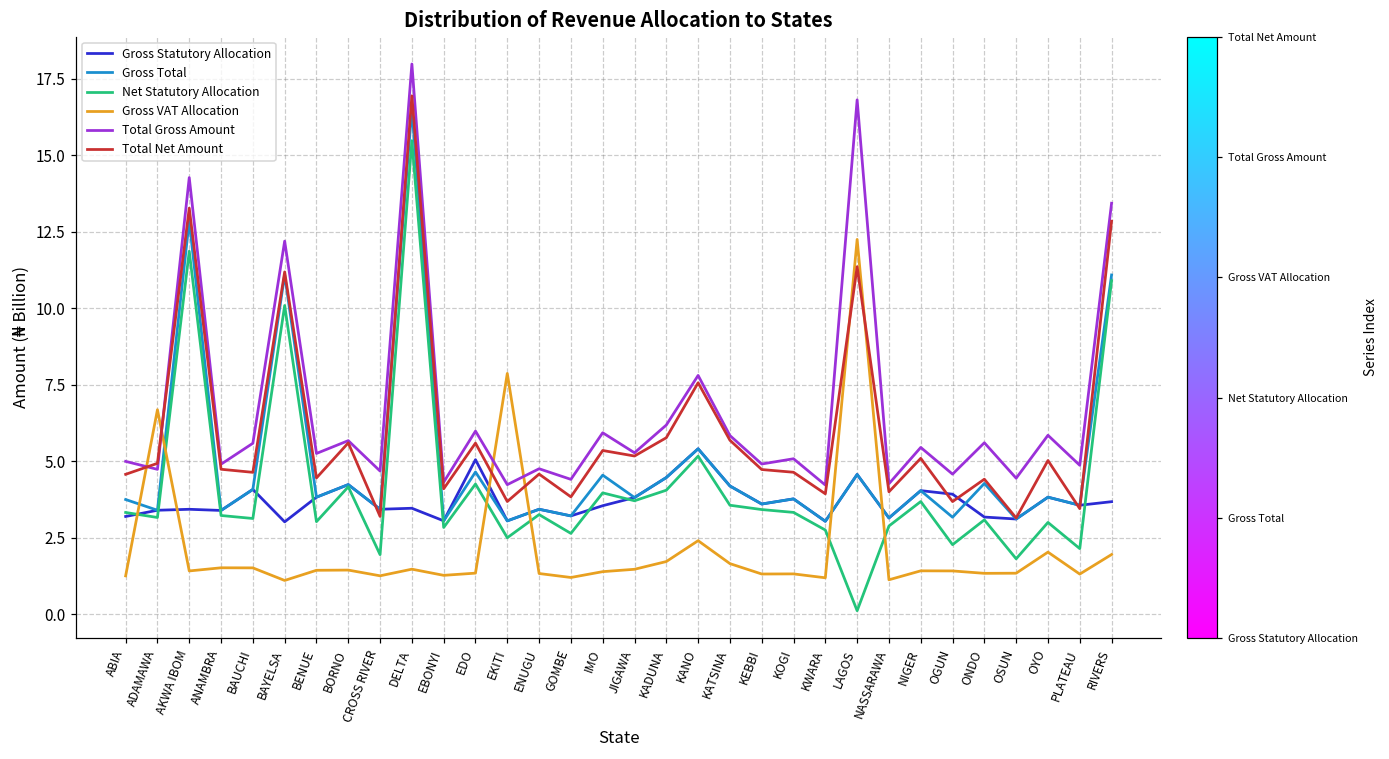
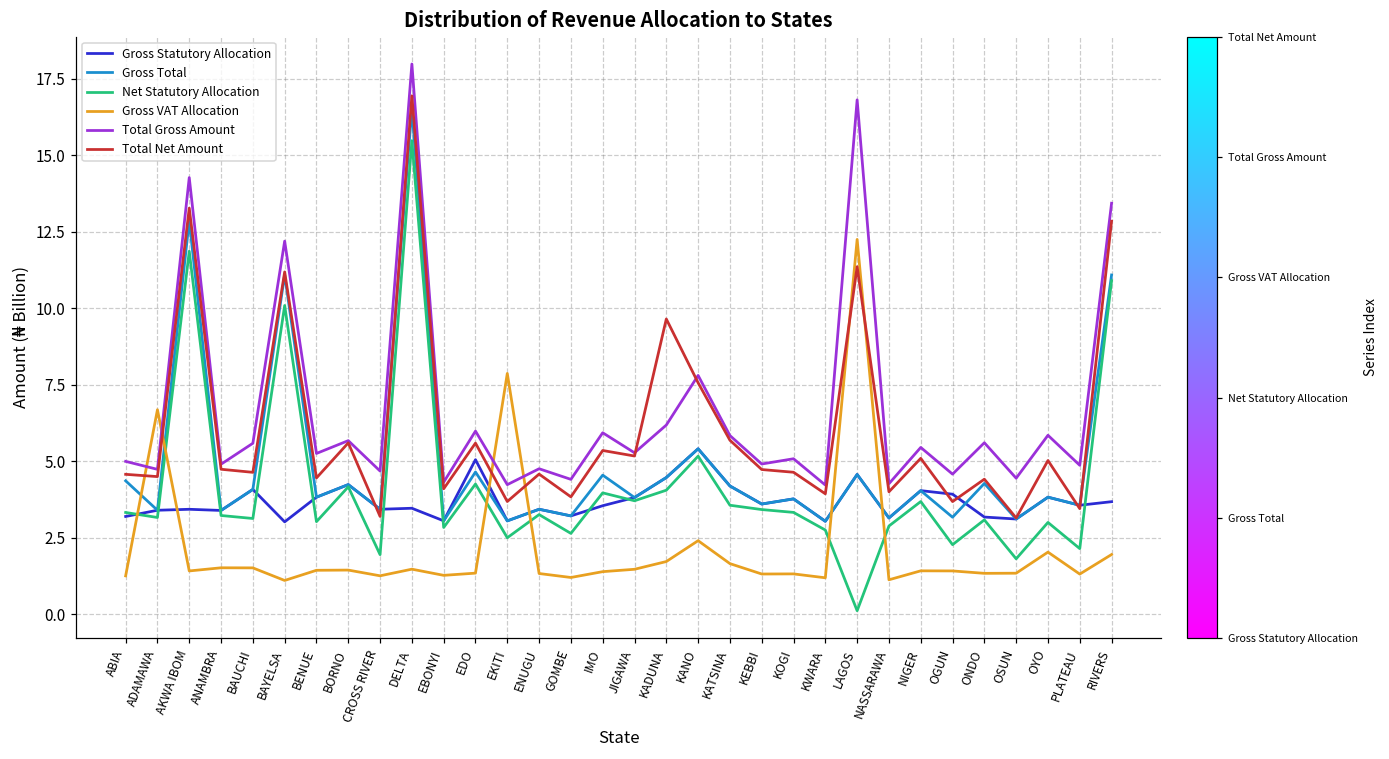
  {
    "Gross Statutory Allocation": {
      "ABIA": 3.2,
      "AKWA IBOM": 3.4,
      "BAYELSA": 3.0,
      "DELTA": 3.5,
      "EDO": 5.0,
      "IMO": 3.5,
      "OGUN": 3.9,
      "ONDO": 3.2,
      "RIVERS": 3.7
    },
    "Gross Total": {
-     "ABIA": 3.7,
+     "ABIA": 4.4,
      "AKWA IBOM": 12.9,
      "DELTA": 16.5,
      "EDO": 4.6,
      "IMO": 4.5,
      "OGUN": 3.2,
      "ONDO": 4.3,
      "RIVERS": 11.1
    },
    "Net Statutory Allocation": {
      "ABIA": 3.3,
      "ADAMAWA": 3.2,
      "AKWA IBOM": 11.9,
      "ANAMBRA": 3.2,
      "BAUCHI": 3.1,
      "BAYELSA": 10.1,
      "BENUE": 3.0,
      "CROSS RIVER": 1.9,
      "DELTA": 15.5,
      "EBONYI": 2.8,
      "EDO": 4.3,
      "EKITI": 2.5,
      "ENUGU": 3.3,
      "GOMBE": 2.6,
      "IMO": 4.0,
      "JIGAWA": 3.7,
      "KADUNA": 4.0,
      "KANO": 5.2,
      "KATSINA": 3.6,
      "KEBBI": 3.4,
      "KOGI": 3.3,
      "KWARA": 2.7,
      "LAGOS": 0.1,
      "NASSARAWA": 2.9,
      "NIGER": 3.7,
      "OGUN": 2.3,
      "ONDO": 3.1,
      "OSUN": 1.8,
      "OYO": 3.0,
      "PLATEAU": 2.1,
      "RIVERS": 10.9
    },
    "Gross VAT Allocation": {
      "ABIA": 1.2,
      "ADAMAWA": 6.7,
      "AKWA IBOM": 1.4,
      "ANAMBRA": 1.5,
      "BAUCHI": 1.5,
      "BAYELSA": 1.1,
      "BENUE": 1.4,
      "BORNO": 1.4,
      "CROSS RIVER": 1.2,
      "DELTA": 1.5,
      "EBONYI": 1.3,
      "EDO": 1.3,
      "EKITI": 7.9,
      "ENUGU": 1.3,
      "GOMBE": 1.2,
      "IMO": 1.4,
      "JIGAWA": 1.5,
      "KADUNA": 1.7,
      "KANO": 2.4,
      "KATSINA": 1.6,
      "KEBBI": 1.3,
      "KOGI": 1.3,
      "KWARA": 1.2,
      "LAGOS": 12.3,
      "NASSARAWA": 1.1,
      "NIGER": 1.4,
      "OGUN": 1.4,
      "ONDO": 1.3,
      "OSUN": 1.3,
      "OYO": 2.0,
      "PLATEAU": 1.3,
      "RIVERS": 1.9
    },
    "Total Gross Amount": {
      "ABIA": 5.0,
      "ADAMAWA": 4.7,
      "AKWA IBOM": 14.3,
      "ANAMBRA": 4.9,
      "BAUCHI": 5.6,
      "BAYELSA": 12.2,
      "BENUE": 5.3,
      "CROSS RIVER": 4.7,
      "DELTA": 18.0,
      "EBONYI": 4.3,
      "EDO": 6.0,
      "EKITI": 4.2,
      "ENUGU": 4.8,
      "GOMBE": 4.4,
      "IMO": 5.9,
      "JIGAWA": 5.3,
      "KADUNA": 6.2,
      "KANO": 7.8,
      "KATSINA": 5.8,
      "KEBBI": 4.9,
      "KOGI": 5.1,
      "KWARA": 4.2,
      "LAGOS": 16.8,
      "NASSARAWA": 4.3,
      "NIGER": 5.4,
      "OGUN": 4.6,
      "ONDO": 5.6,
      "OSUN": 4.4,
      "OYO": 5.8,
      "PLATEAU": 4.9,
      "RIVERS": 13.4
    },
    "Total Net Amount": {
      "ABIA": 4.6,
-     "ADAMAWA": 4.9,
+     "ADAMAWA": 4.5,
      "AKWA IBOM": 13.3,
      "ANAMBRA": 4.7,
      "BAUCHI": 4.6,
      "BENUE": 4.5,
      "CROSS RIVER": 3.2,
      "DELTA": 16.9,
      "EBONYI": 4.1,
      "EDO": 5.6,
      "EKITI": 3.7,
      "ENUGU": 4.6,
      "GOMBE": 3.8,
      "IMO": 5.3,
      "JIGAWA": 5.2,
-     "KADUNA": 5.8,
+     "KADUNA": 9.6,
      "KANO": 7.6,
      "KATSINA": 5.7,
      "KEBBI": 4.7,
      "KOGI": 4.6,
      "KWARA": 3.9,
      "LAGOS": 11.4,
      "NASSARAWA": 4.0,
      "NIGER": 5.1,
      "OGUN": 3.7,
      "ONDO": 4.4,
      "OYO": 5.0,
      "PLATEAU": 3.4,
      "RIVERS": 12.8
    }
  }
